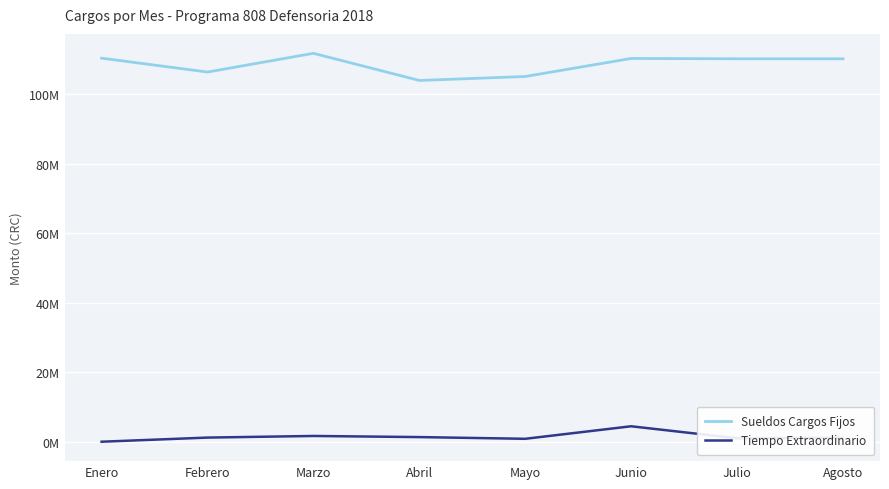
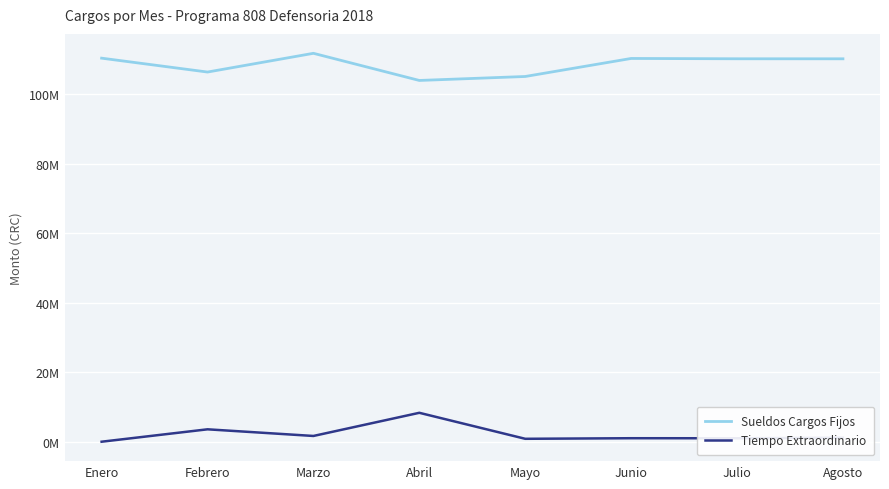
  {
    "Sueldos Cargos Fijos": {
      "Enero": 110000000,
      "Febrero": 106000000,
      "Marzo": 112000000,
      "Abril": 104000000,
      "Mayo": 105000000,
      "Junio": 110000000,
      "Julio": 110000000,
      "Agosto": 110000000
    },
    "Tiempo Extraordinario": {
      "Enero": 0,
-     "Febrero": 1000000,
+     "Febrero": 4000000,
      "Marzo": 2000000,
-     "Abril": 1000000,
+     "Abril": 8000000,
      "Mayo": 1000000,
-     "Junio": 4000000
+     "Junio": 1000000
    }
  }
